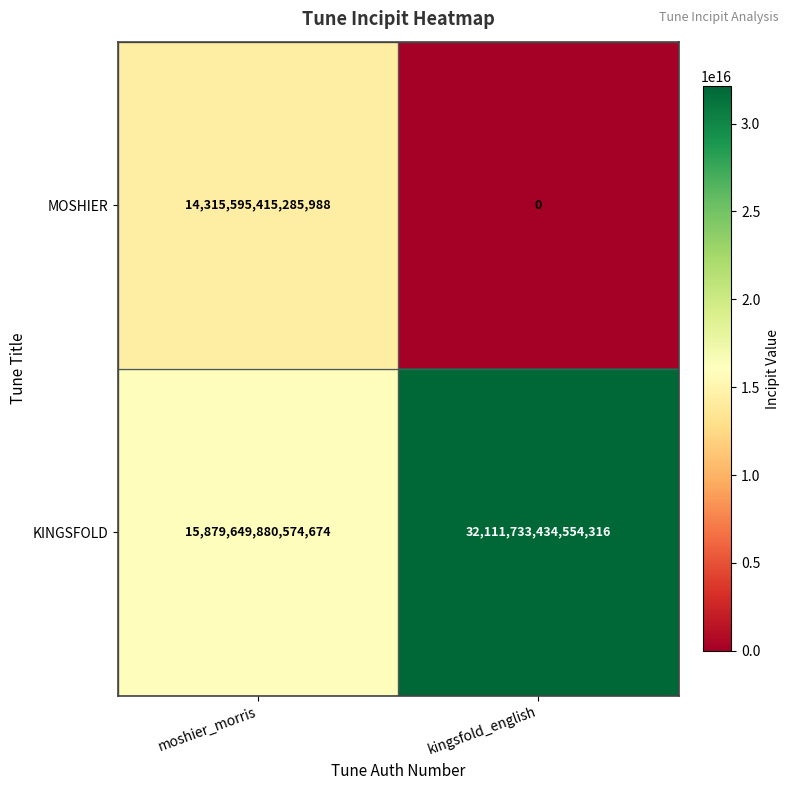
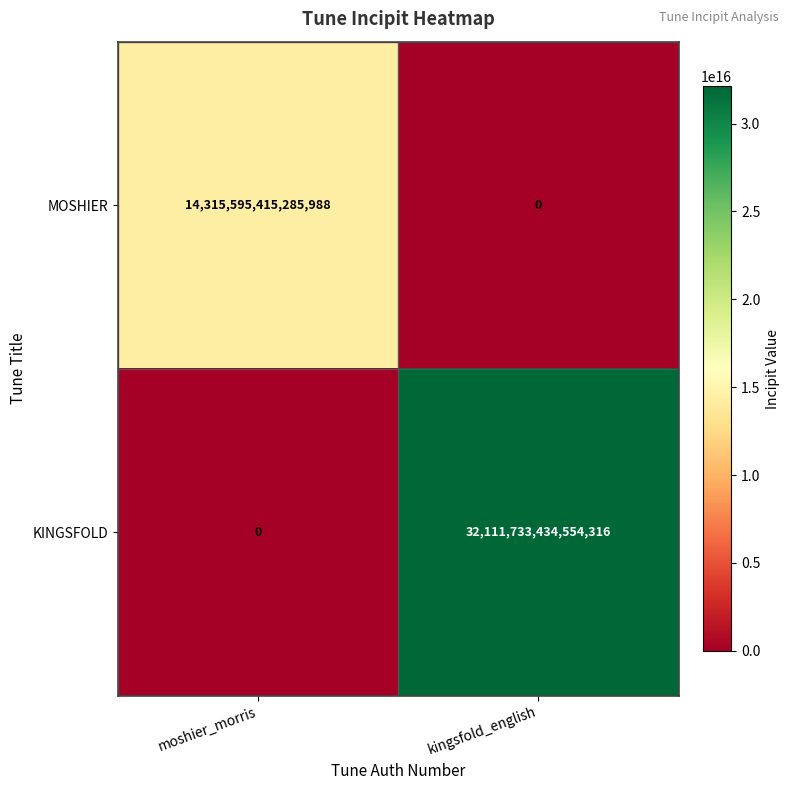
  {
    "MOSHIER": {
      "moshier_morris": "14,315,595,415,285,988",
      "kingsfold_english": "0"
    },
    "KINGSFOLD": {
-     "moshier_morris": "15,879,649,880,574,674",
+     "moshier_morris": "0",
      "kingsfold_english": "32,111,733,434,554,316"
    }
  }
